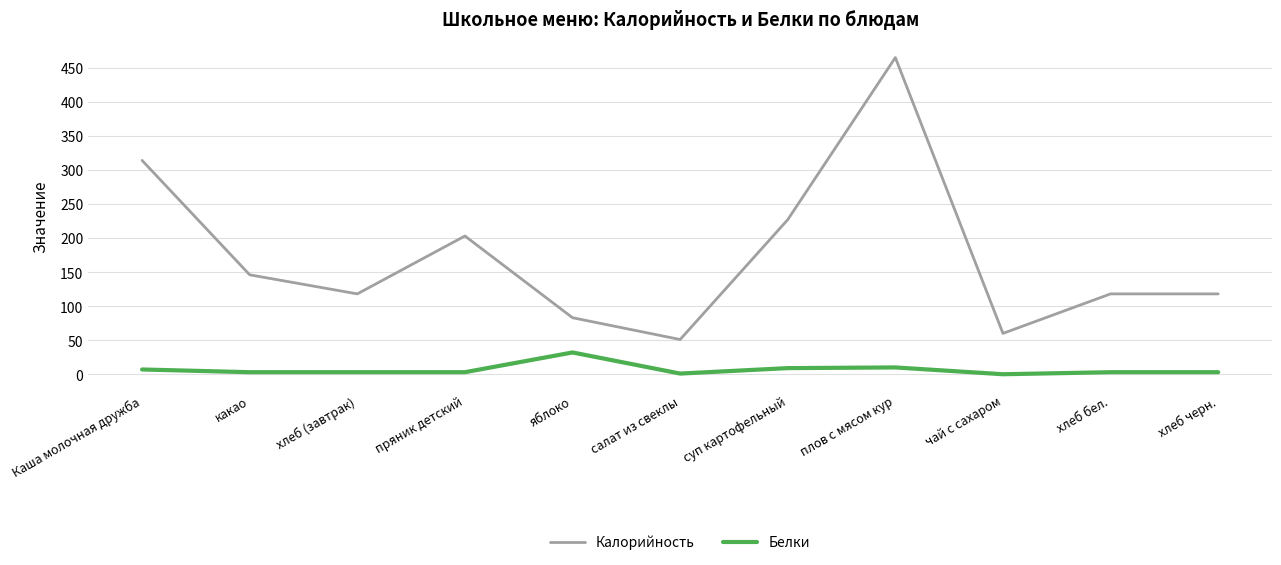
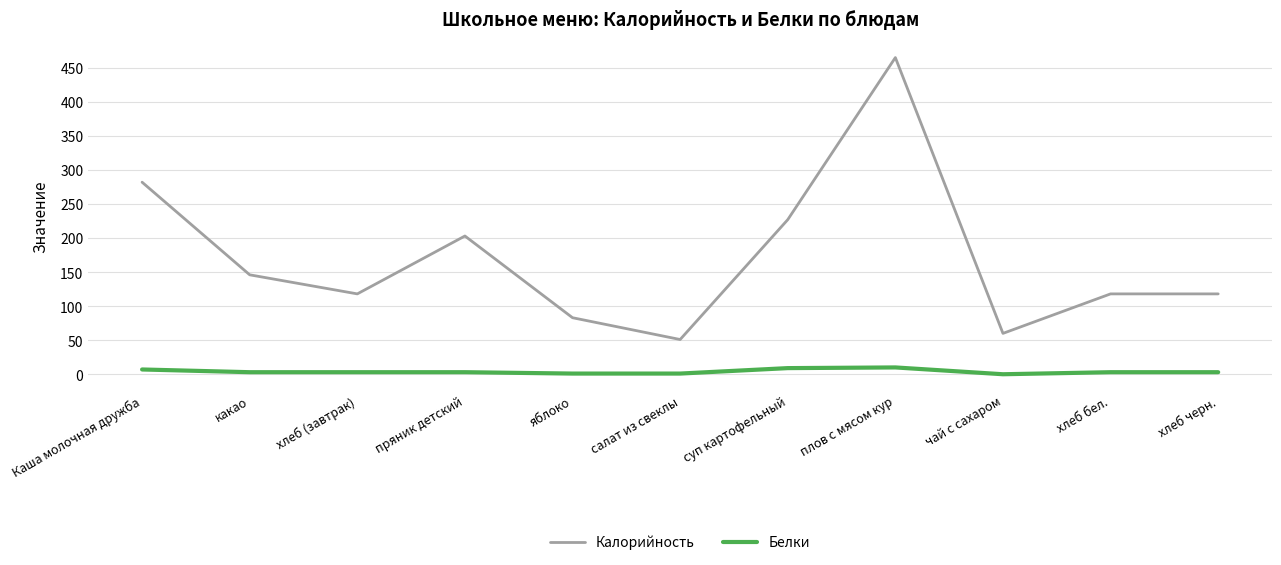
  {
    "Калорийность": {
-     "Каша молочная дружба": 310,
+     "Каша молочная дружба": 280,
      "какао": 150,
      "хлеб (завтрак)": 120,
      "пряник детский": 200,
      "яблоко": 80,
      "салат из свеклы": 50,
      "суп картофельный": 230,
      "плов с мясом кур": 470,
      "чай с сахаром": 60,
      "хлеб бел.": 120,
      "хлеб черн.": 120
    },
    "Белки": {
      "Каша молочная дружба": 10,
      "какао": 0,
      "хлеб (завтрак)": 0,
      "пряник детский": 0,
-     "яблоко": 30,
+     "яблоко": 0,
      "салат из свеклы": 0,
      "суп картофельный": 10,
      "плов с мясом кур": 10,
      "чай с сахаром": 0,
      "хлеб бел.": 0,
      "хлеб черн.": 0
    }
  }
